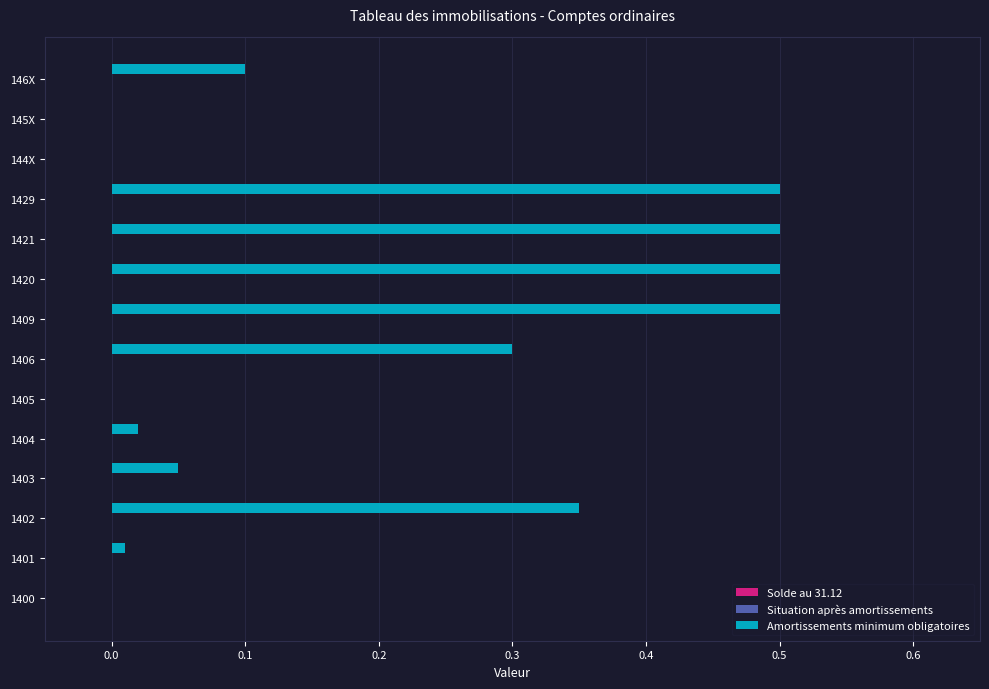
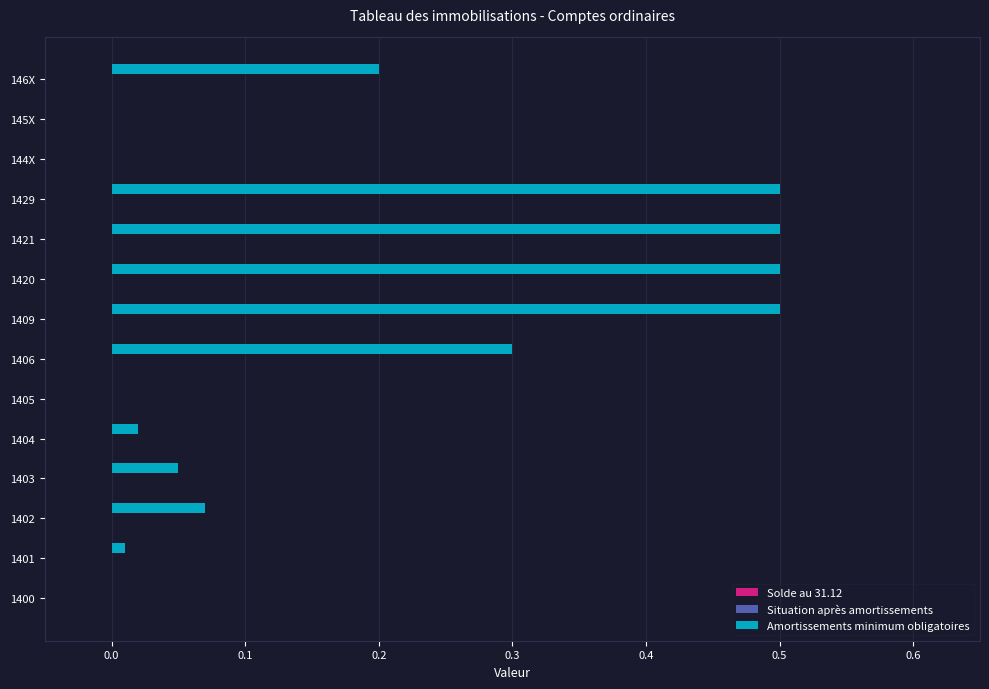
  {
    "Solde au 31.12": {
      "146X": 0.00,
      "145X": 0.00,
      "144X": 0.00,
      "1429": 0.00,
      "1421": 0.00,
      "1420": 0.00,
      "1409": 0.00,
      "1406": 0.00,
      "1405": 0.00,
      "1404": 0.00,
      "1403": 0.00,
      "1402": 0.00,
      "1401": 0.00,
      "1400": 0.00
    },
    "Situation après amortissements": {
      "146X": 0.00,
      "145X": 0.00,
      "144X": 0.00,
      "1429": 0.00,
      "1421": 0.00,
      "1420": 0.00,
      "1409": 0.00,
      "1406": 0.00,
      "1405": 0.00,
      "1404": 0.00,
      "1403": 0.00,
      "1402": 0.00,
      "1401": 0.00,
      "1400": 0.00
    },
    "Amortissements minimum obligatoires": {
-     "146X": 0.1,
+     "146X": 0.2,
      "145X": 0.00,
      "144X": 0.00,
      "1429": 0.50,
      "1421": 0.50,
      "1420": 0.50,
      "1409": 0.50,
      "1406": 0.30,
      "1405": 0.00,
      "1404": 0.02,
      "1403": 0.05,
-     "1402": 0.35,
+     "1402": 0.07,
      "1401": 0.01,
      "1400": 0.00
    }
  }
